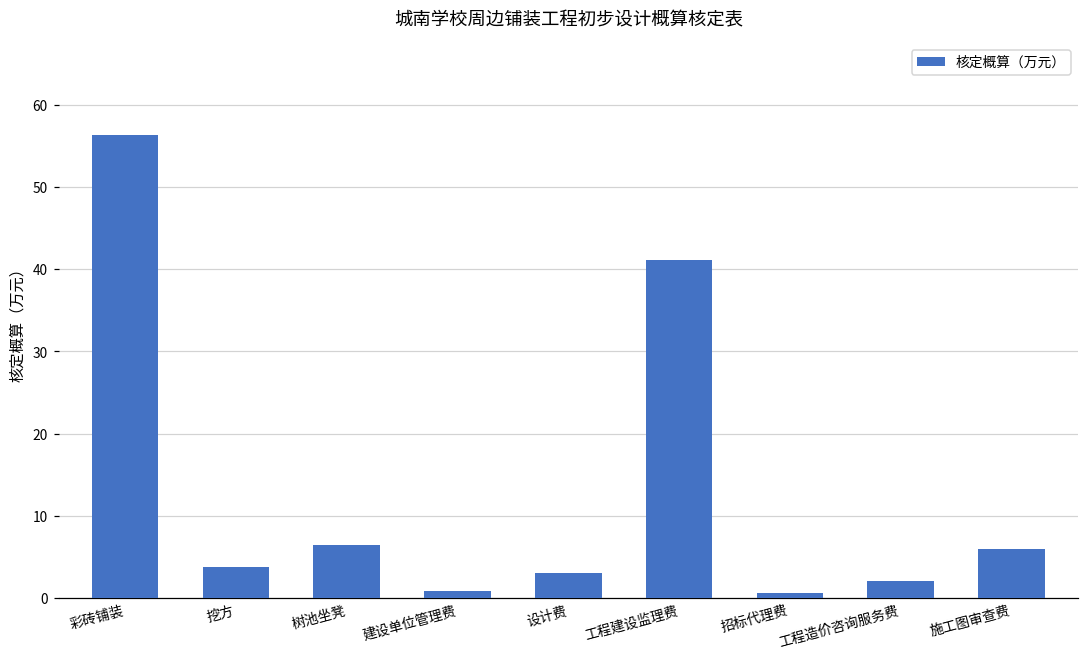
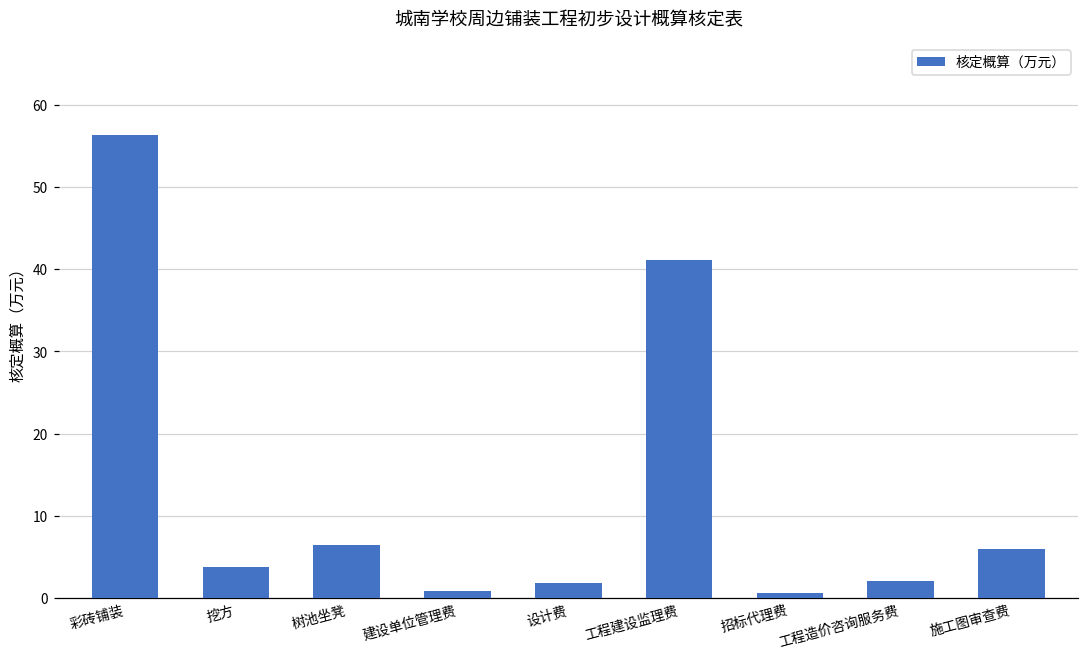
  {
    "彩砖铺装": 56,
    "挖方": 4,
    "树池坐凳": 6,
    "建设单位管理费": 1,
-   "设计费": 3,
+   "设计费": 2,
    "工程建设监理费": 41,
    "招标代理费": 1,
    "工程造价咨询服务费": 2,
    "施工图审查费": 6
  }
